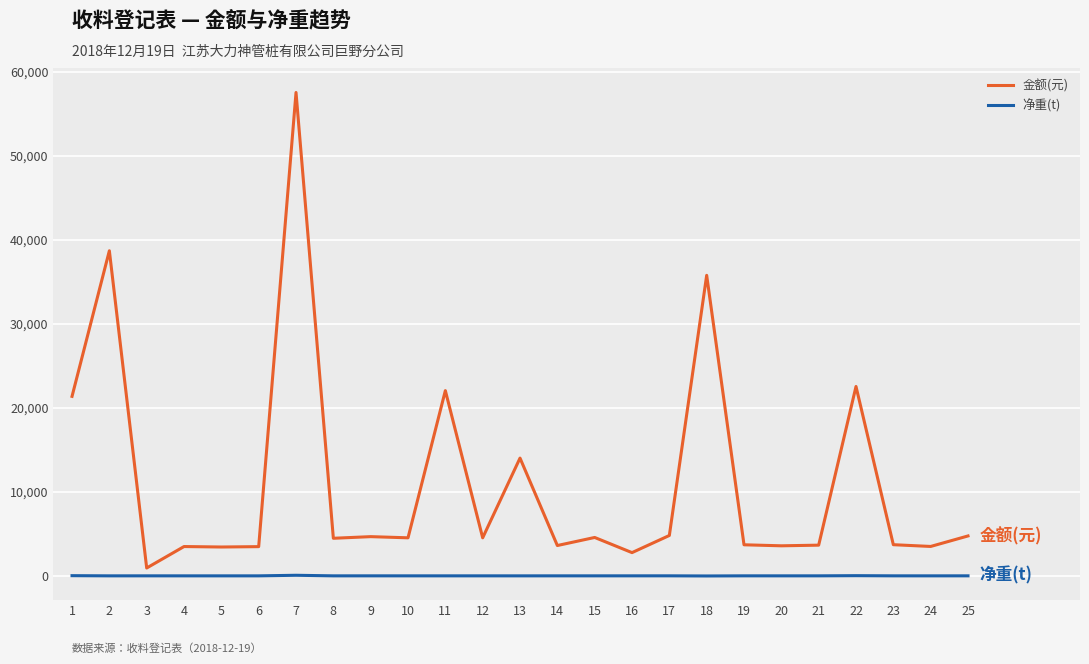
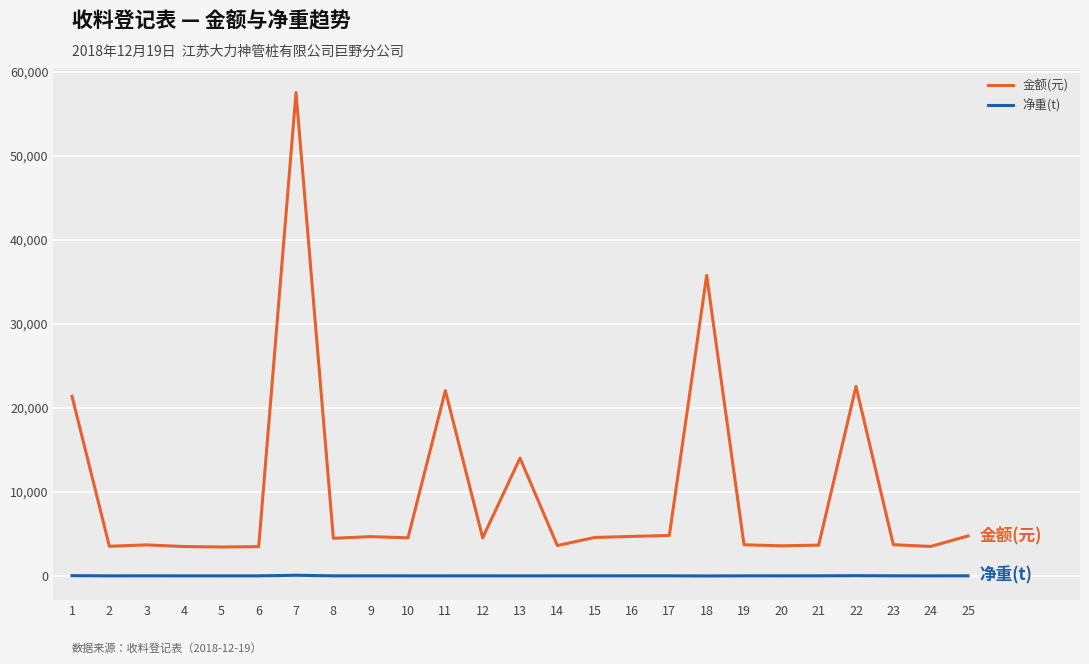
  {
    "金额(元)": {
      "1": "21,000",
-     "2": "39,000",
-     "3": "1,000",
+     "2": "4,000",
+     "3": "4,000",
      "4": "4,000",
      "5": "3,000",
      "6": "4,000",
      "7": "58,000",
      "8": "5,000",
      "9": "5,000",
      "10": "5,000",
      "11": "22,000",
      "12": "5,000",
      "13": "14,000",
      "14": "4,000",
      "15": "5,000",
-     "16": "3,000",
+     "16": "5,000",
      "17": "5,000",
      "18": "36,000",
      "19": "4,000",
      "20": "4,000",
      "21": "4,000",
      "22": "23,000",
      "23": "4,000",
      "24": "4,000",
      "25": "5,000"
    },
    "净重(t)": {
      "1": "0",
      "2": "0",
      "3": "0",
      "4": "0",
      "5": "0",
      "6": "0",
      "7": "0",
      "8": "0",
      "9": "0",
      "10": "0",
      "11": "0",
      "12": "0",
      "13": "0",
      "14": "0",
      "15": "0",
      "16": "0",
      "17": "0",
      "18": "0",
      "19": "0",
      "20": "0",
      "21": "0",
      "22": "0",
      "23": "0",
      "24": "0",
      "25": "0"
    }
  }
